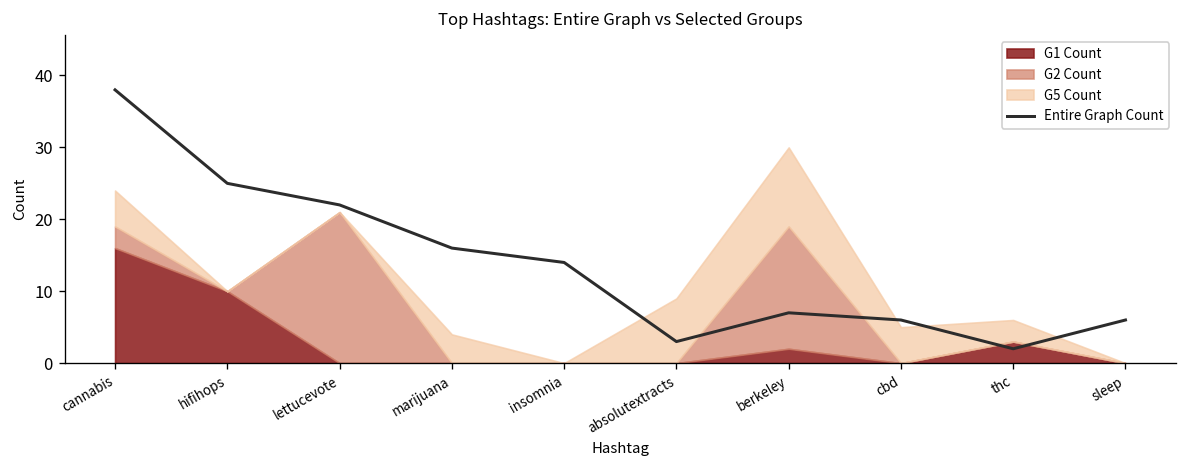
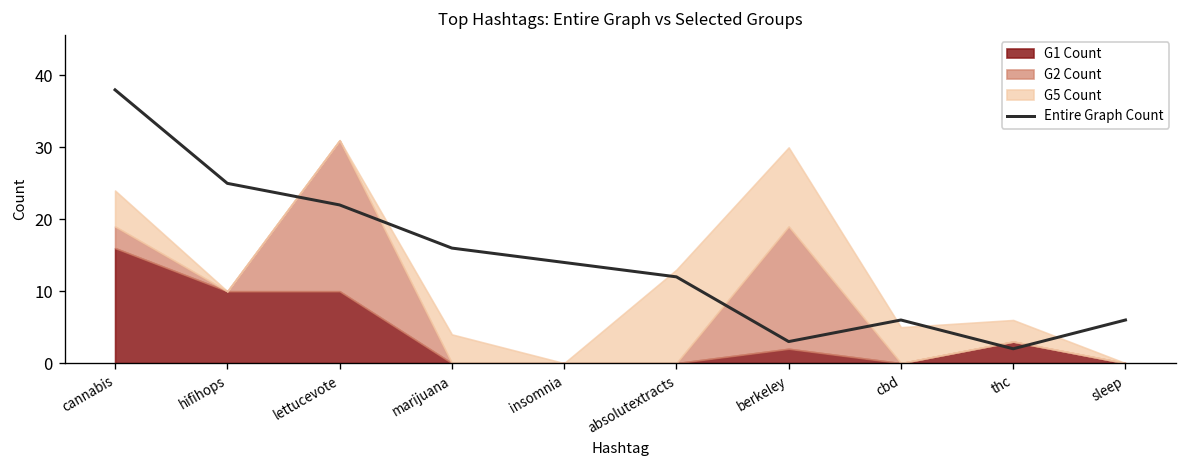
  {
    "Entire Graph Count": {
      "cannabis": 38,
      "hifihops": 25,
      "lettucevote": 22,
      "marijuana": 16,
      "insomnia": 14,
-     "absolutextracts": 3,
-     "berkeley": 7,
+     "absolutextracts": 12,
+     "berkeley": 3,
      "cbd": 6,
      "thc": 2,
      "sleep": 6
    },
    "G1 Count": {
      "cannabis": 16,
-     "lettucevote": 0,
+     "lettucevote": 10,
      "berkeley": 2
    },
    "G2 Count": {
      "cannabis": 3,
      "berkeley": 17
    },
    "G5 Count": {
      "cannabis": 5,
      "marijuana": 4,
-     "absolutextracts": 9,
+     "absolutextracts": 13,
      "berkeley": 11,
      "cbd": 5,
      "thc": 3
    }
  }
